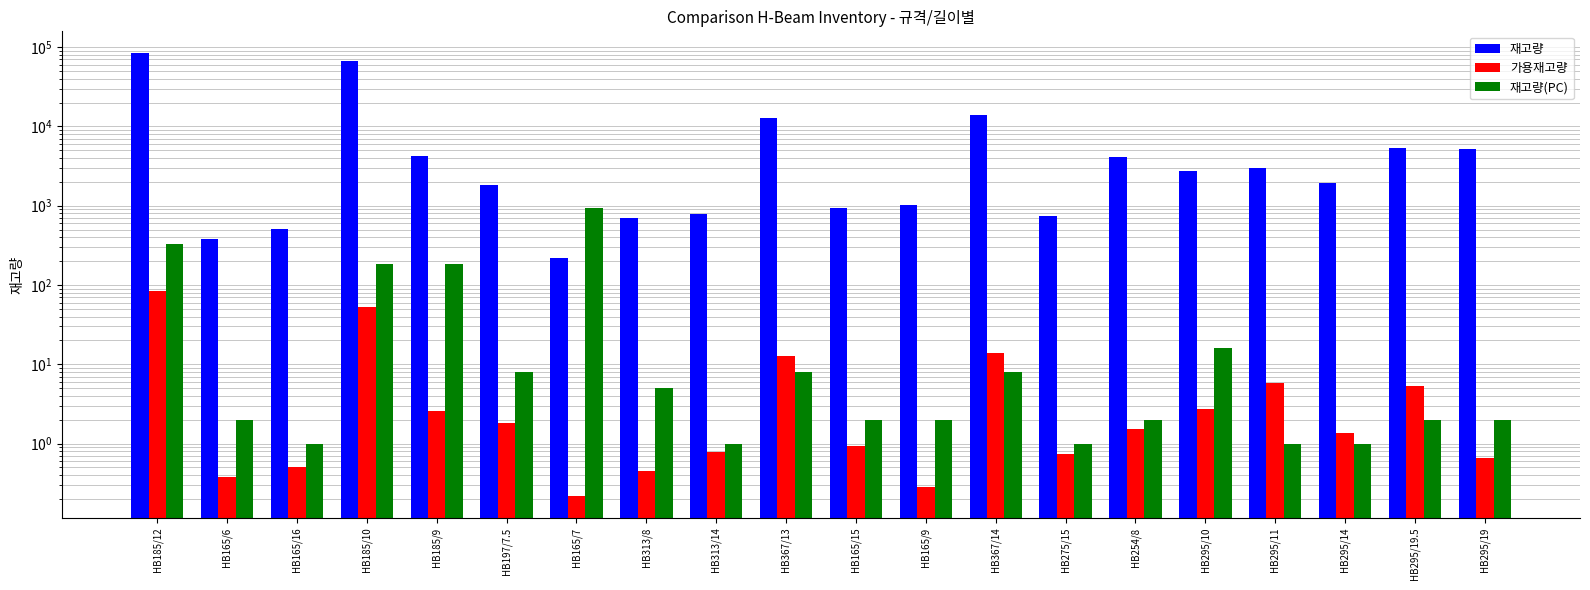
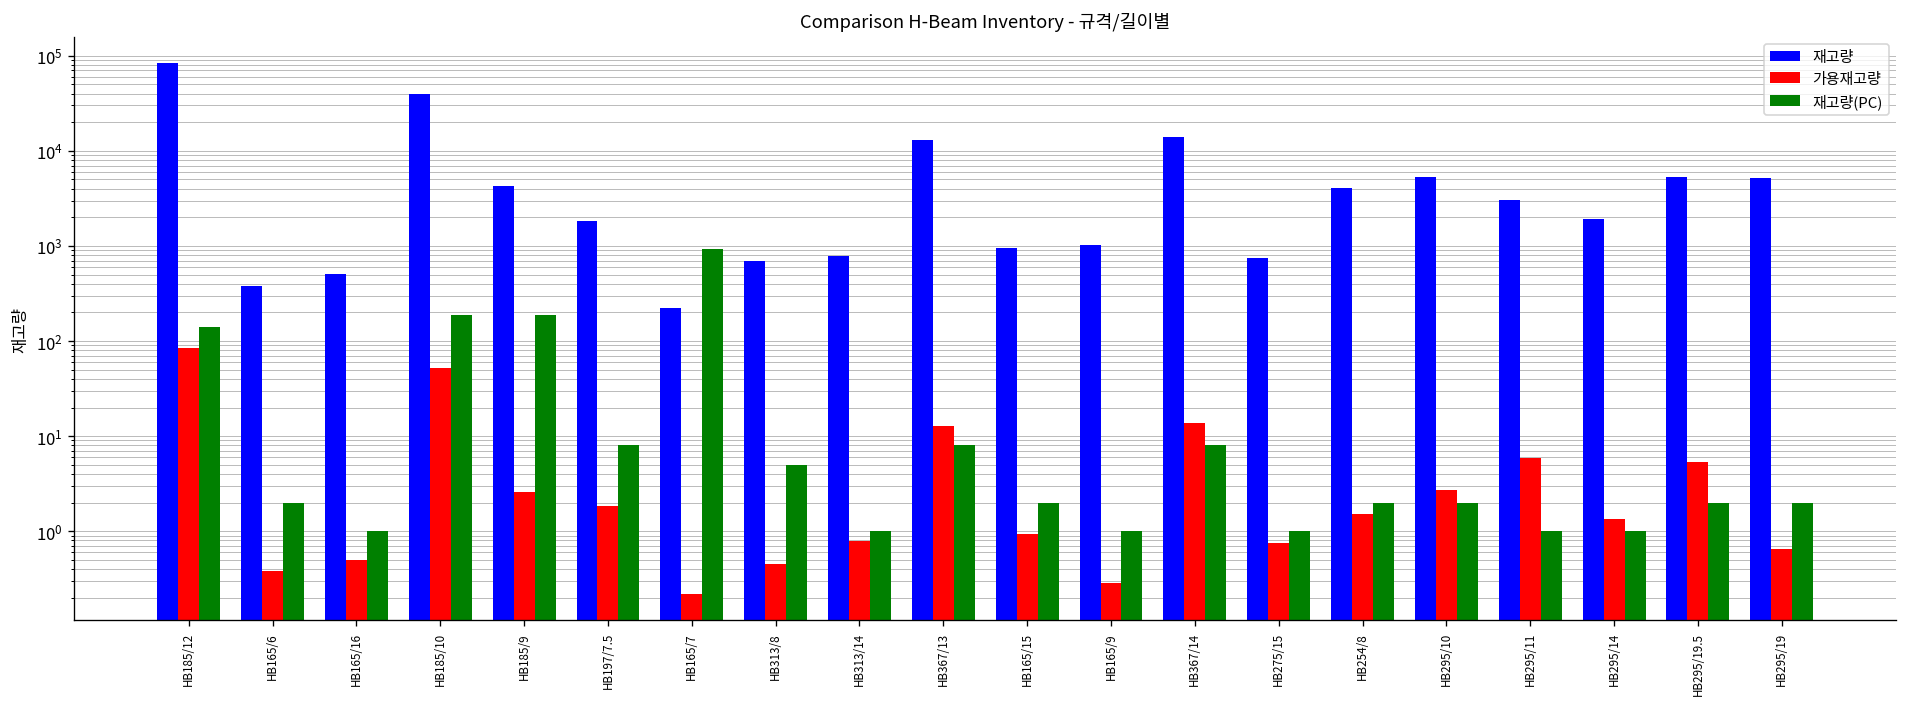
  {
    "재고량": {
      "HB185/12": 80000,
      "HB165/6": 400,
      "HB165/16": 500,
-     "HB185/10": 70000,
+     "HB185/10": 40000,
      "HB185/9": 4000,
      "HB197/7.5": 1800,
      "HB165/7": 220,
      "HB313/8": 700,
      "HB313/14": 800,
      "HB367/13": 13000,
      "HB165/15": 900,
      "HB165/9": 1000,
      "HB367/14": 14000,
      "HB275/15": 700,
      "HB254/8": 4000,
-     "HB295/10": 2700,
+     "HB295/10": 5000,
      "HB295/11": 3000,
      "HB295/14": 1900,
      "HB295/19.5": 5000,
      "HB295/19": 5000
    },
    "가용재고량": {
      "HB185/12": 80,
      "HB165/6": 0.4,
      "HB165/16": 0.5,
      "HB185/10": 50,
      "HB185/9": 2.6,
      "HB197/7.5": 1.8,
      "HB165/7": 0.22,
      "HB313/8": 0.5,
      "HB313/14": 0.8,
      "HB367/13": 13,
      "HB165/15": 1,
      "HB165/9": 0.28,
      "HB367/14": 14,
      "HB275/15": 0.7,
      "HB254/8": 1.5,
      "HB295/10": 2.7,
      "HB295/11": 6,
      "HB295/14": 1.4,
      "HB295/19.5": 5,
      "HB295/19": 0.7
    },
    "재고량(PC)": {
-     "HB185/12": 330,
+     "HB185/12": 140,
      "HB165/6": 2,
      "HB165/16": 1,
      "HB185/10": 190,
      "HB185/9": 190,
      "HB197/7.5": 8,
      "HB165/7": 900,
      "HB313/8": 5,
      "HB313/14": 1,
      "HB367/13": 8,
      "HB165/15": 2,
-     "HB165/9": 2,
+     "HB165/9": 1,
      "HB367/14": 8,
      "HB275/15": 1,
      "HB254/8": 2,
-     "HB295/10": 16,
+     "HB295/10": 2,
      "HB295/11": 1,
      "HB295/14": 1,
      "HB295/19.5": 2,
      "HB295/19": 2
    }
  }
